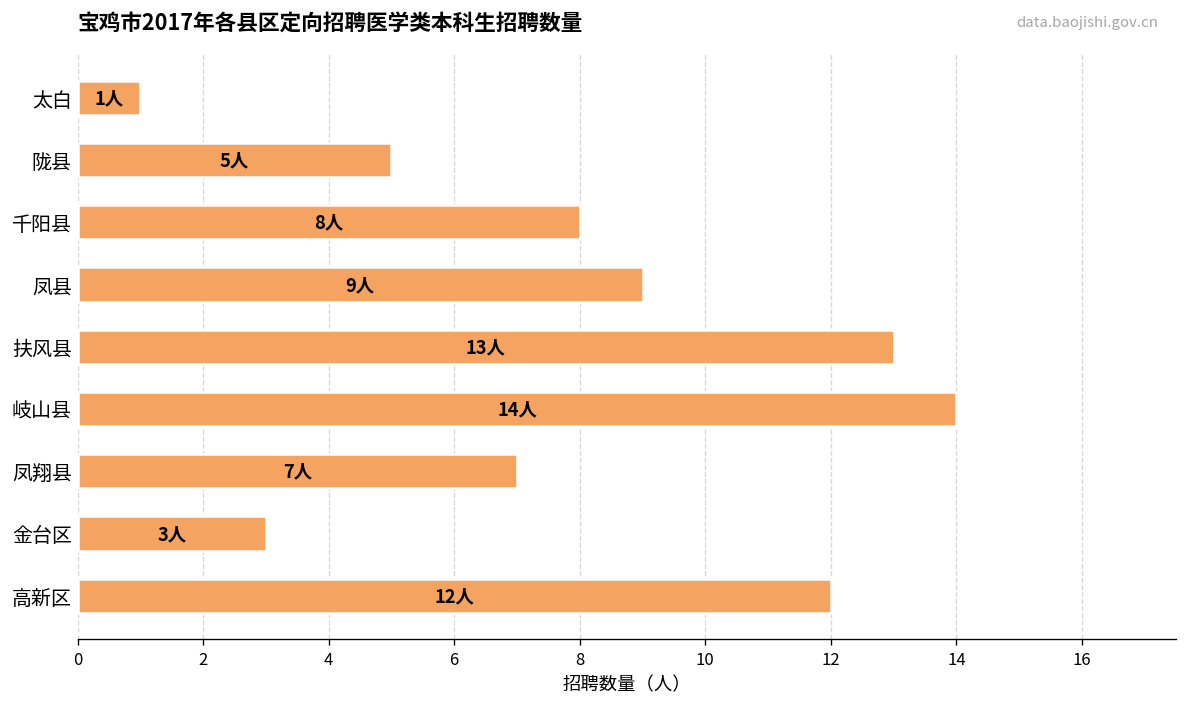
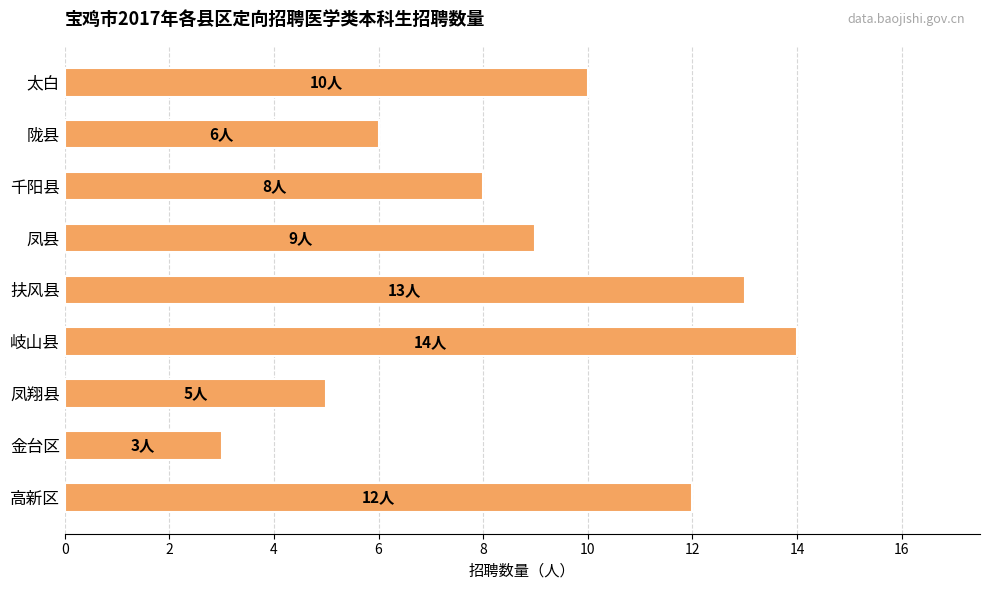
  {
-   "太白": "1人",
-   "陇县": "5人",
+   "太白": "10人",
+   "陇县": "6人",
    "千阳县": "8人",
    "凤县": "9人",
    "扶风县": "13人",
    "岐山县": "14人",
-   "凤翔县": "7人",
+   "凤翔县": "5人",
    "金台区": "3人",
    "高新区": "12人"
  }
